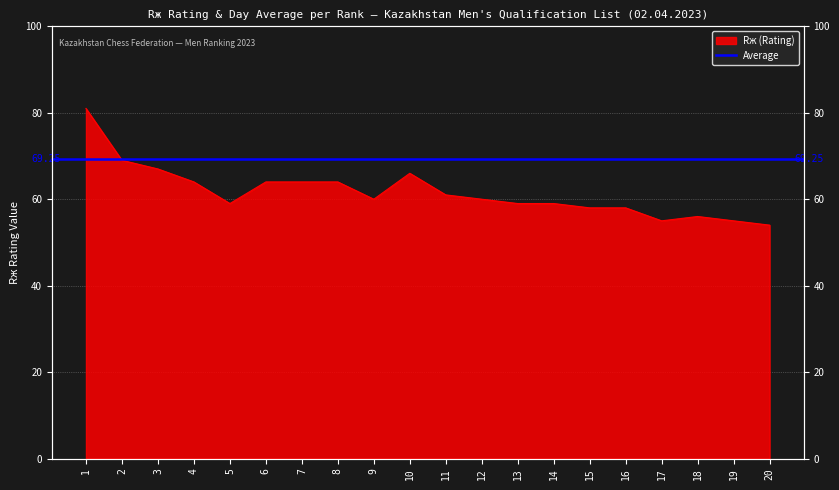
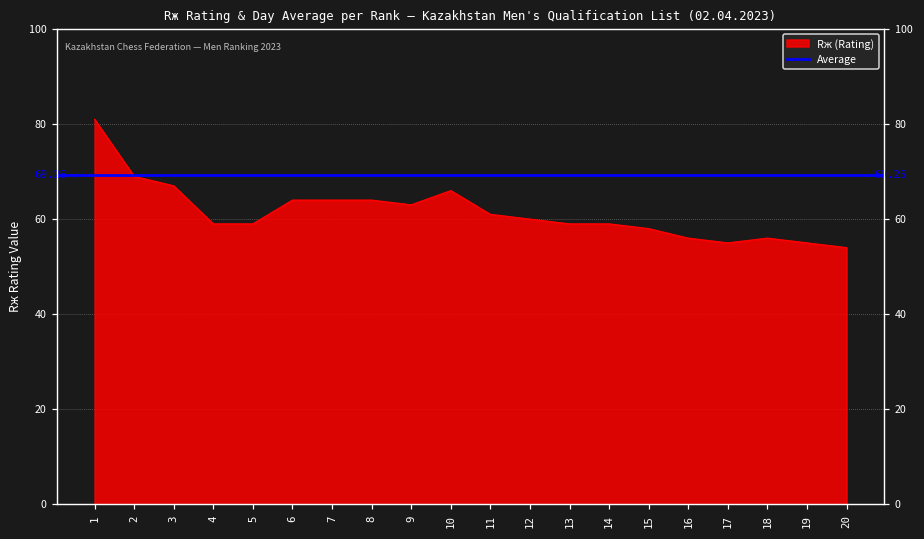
  {
    "1": 81,
    "2": 69,
    "3": 67,
-   "4": 64,
+   "4": 59,
    "5": 59,
    "6": 64,
    "7": 64,
    "8": 64,
-   "9": 60,
+   "9": 63,
    "10": 66,
    "11": 61,
    "12": 60,
    "13": 59,
    "14": 59,
    "15": 58,
-   "16": 58,
+   "16": 56,
    "17": 55,
    "18": 56,
    "19": 55,
    "20": 54
  }
